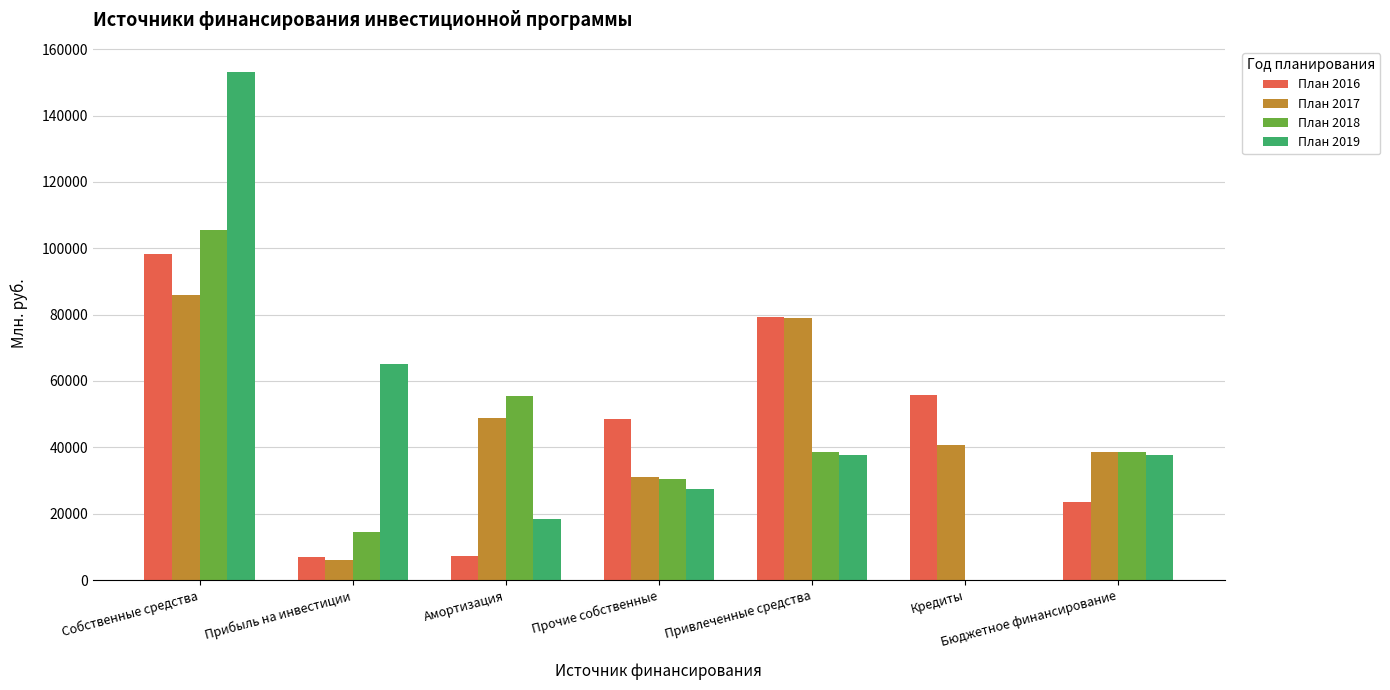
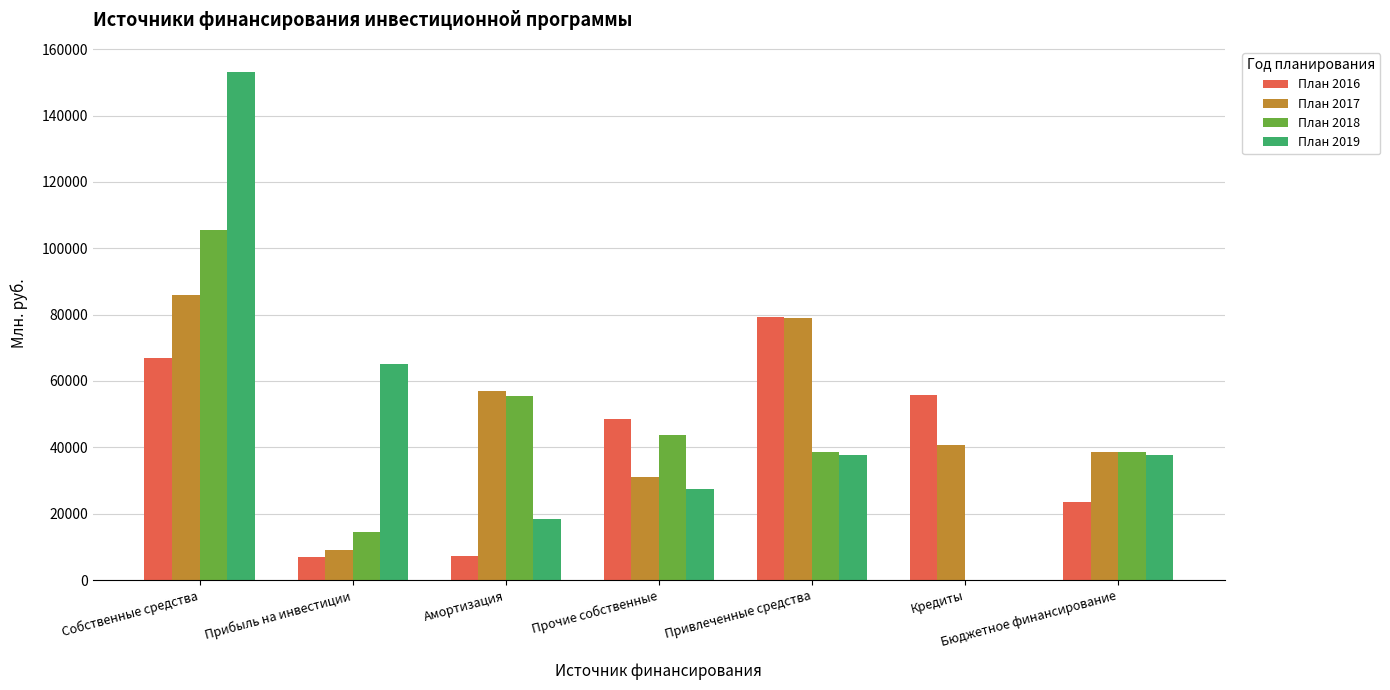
  {
    "План 2016": {
-     "Собственные средства": 98000,
+     "Собственные средства": 67000,
      "Прибыль на инвестиции": 7000,
      "Амортизация": 7000,
      "Прочие собственные": 49000,
      "Привлеченные средства": 79000,
      "Кредиты": 56000,
      "Бюджетное финансирование": 24000
    },
    "План 2017": {
      "Собственные средства": 86000,
-     "Прибыль на инвестиции": 6000,
-     "Амортизация": 49000,
+     "Прибыль на инвестиции": 9000,
+     "Амортизация": 57000,
      "Прочие собственные": 31000,
      "Привлеченные средства": 79000,
      "Кредиты": 41000,
      "Бюджетное финансирование": 39000
    },
    "План 2018": {
      "Собственные средства": 105000,
      "Прибыль на инвестиции": 15000,
      "Амортизация": 55000,
-     "Прочие собственные": 30000,
+     "Прочие собственные": 44000,
      "Привлеченные средства": 39000,
      "Кредиты": 0,
      "Бюджетное финансирование": 39000
    },
    "План 2019": {
      "Собственные средства": 153000,
      "Прибыль на инвестиции": 65000,
      "Амортизация": 18000,
      "Прочие собственные": 27000,
      "Привлеченные средства": 38000,
      "Кредиты": 0,
      "Бюджетное финансирование": 38000
    }
  }
